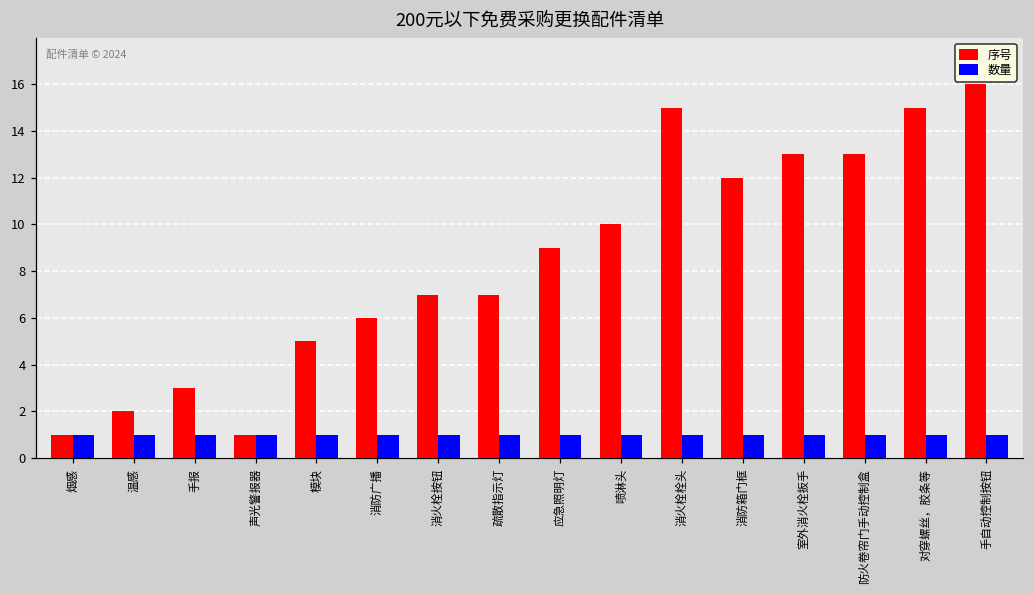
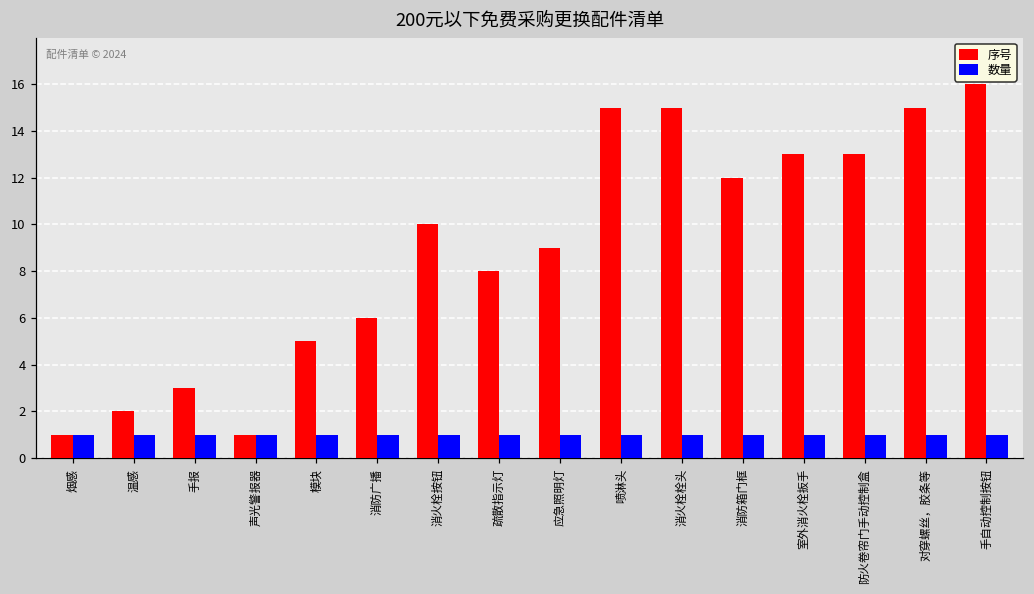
  {
    "序号": {
      "烟感": 1,
      "温感": 2,
      "手报": 3,
      "声光警报器": 1,
      "模块": 5,
      "消防广播": 6,
-     "消火栓按钮": 7,
-     "疏散指示灯": 7,
+     "消火栓按钮": 10,
+     "疏散指示灯": 8,
      "应急照明灯": 9,
-     "喷淋头": 10,
+     "喷淋头": 15,
      "消火栓栓头": 15,
      "消防箱门框": 12,
      "室外消火栓扳手": 13,
      "防火卷帘门手动控制盒": 13,
      "对穿螺丝，胶条等": 15,
      "手自动控制按钮": 16
    },
    "数量": {
      "烟感": 1,
      "温感": 1,
      "手报": 1,
      "声光警报器": 1,
      "模块": 1,
      "消防广播": 1,
      "消火栓按钮": 1,
      "疏散指示灯": 1,
      "应急照明灯": 1,
      "喷淋头": 1,
      "消火栓栓头": 1,
      "消防箱门框": 1,
      "室外消火栓扳手": 1,
      "防火卷帘门手动控制盒": 1,
      "对穿螺丝，胶条等": 1,
      "手自动控制按钮": 1
    }
  }
